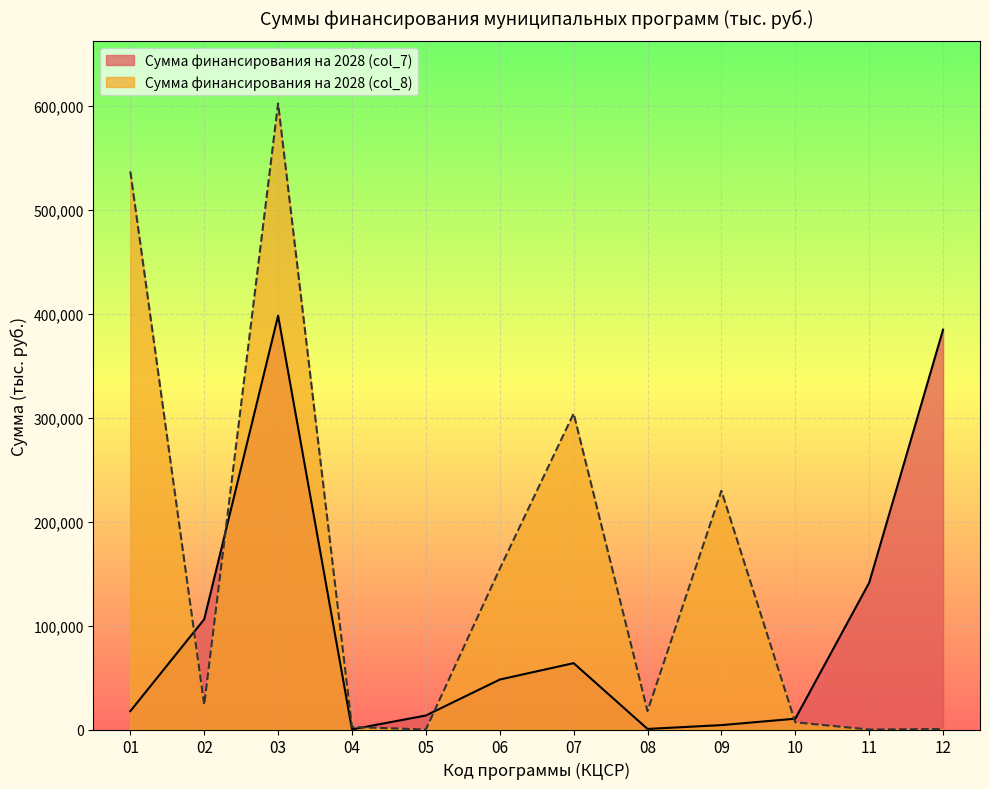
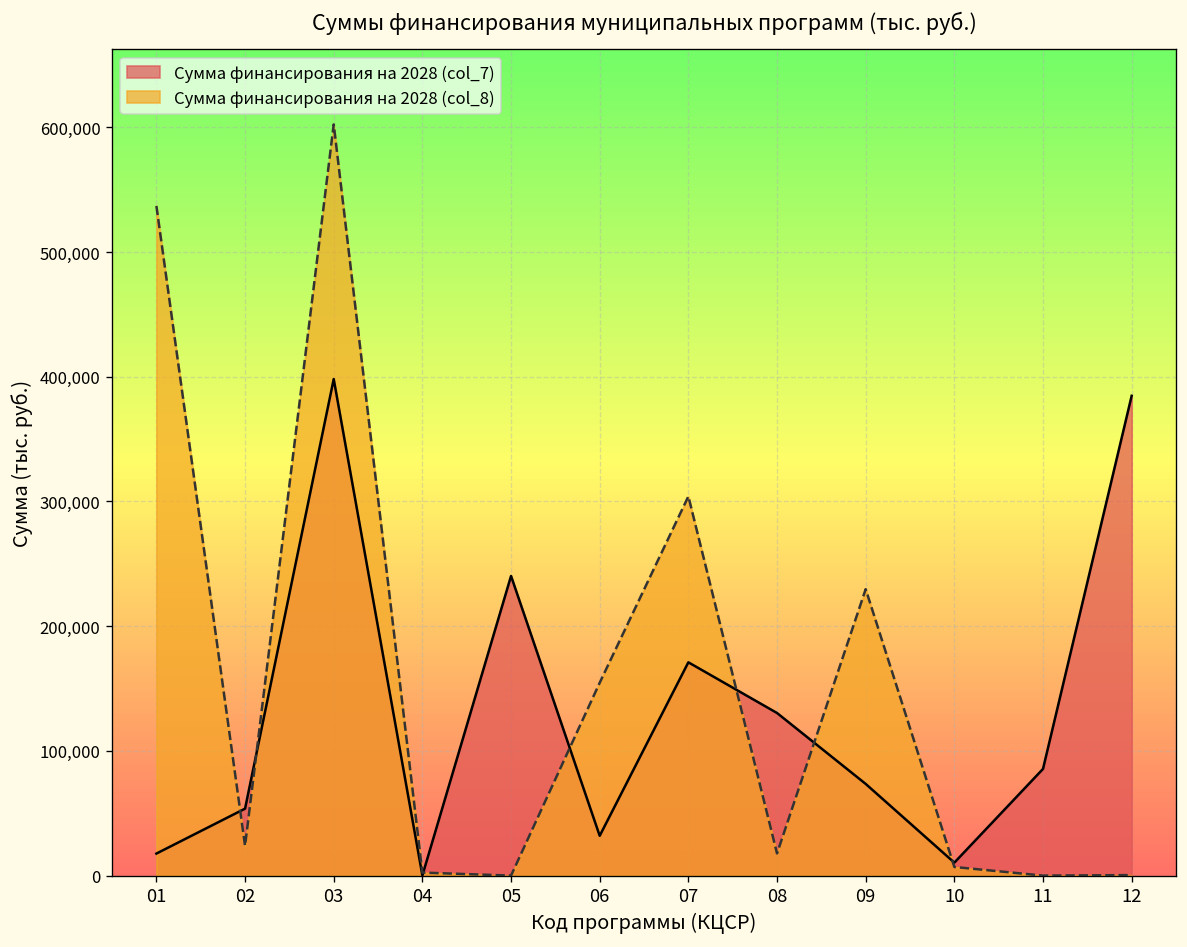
  {
    "Сумма финансирования на 2028 (col_7)": {
      "01": "18,000",
-     "02": "106,000",
+     "02": "54,000",
      "03": "398,000",
-     "05": "13,000",
-     "06": "48,000",
-     "07": "64,000",
-     "08": "1,000",
-     "09": "4,000",
+     "05": "240,000",
+     "06": "32,000",
+     "07": "171,000",
+     "08": "130,000",
+     "09": "74,000",
      "10": "10,000",
-     "11": "141,000",
+     "11": "86,000",
      "12": "385,000"
    },
    "Сумма финансирования на 2028 (col_8)": {
      "01": "537,000",
      "02": "24,000",
      "03": "602,000",
      "05": "0",
      "06": "155,000",
      "07": "304,000",
      "08": "18,000",
      "09": "230,000",
      "10": "7,000",
      "11": "0",
      "12": "0"
    }
  }
